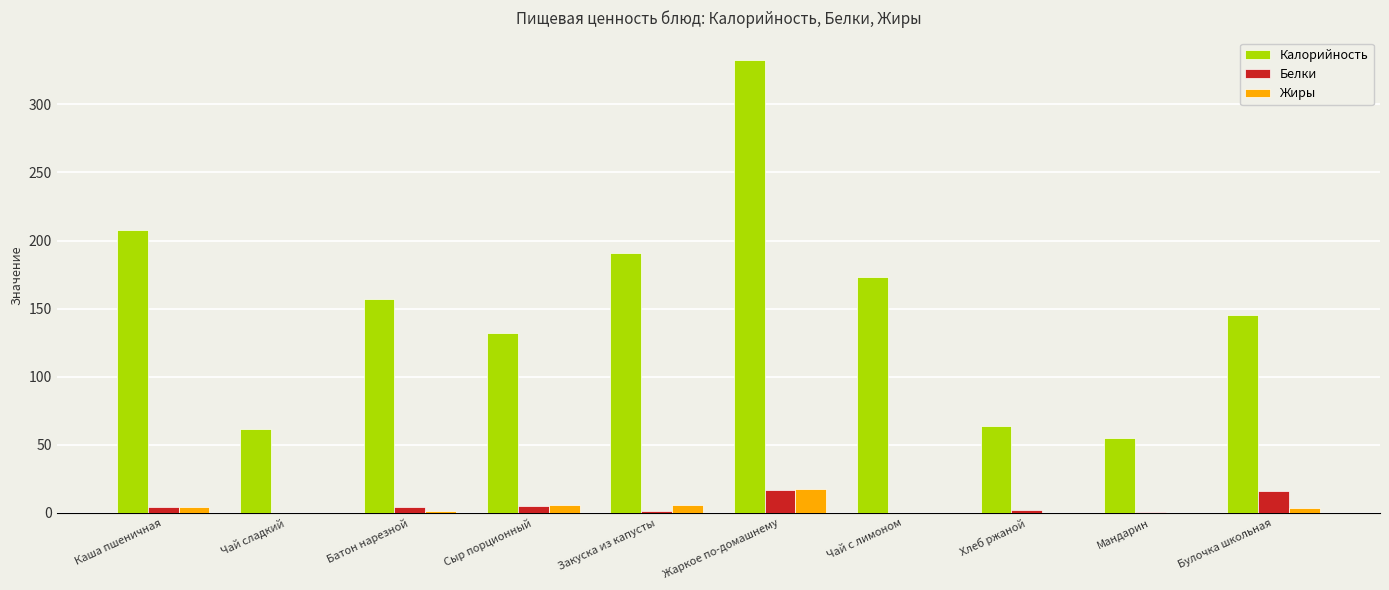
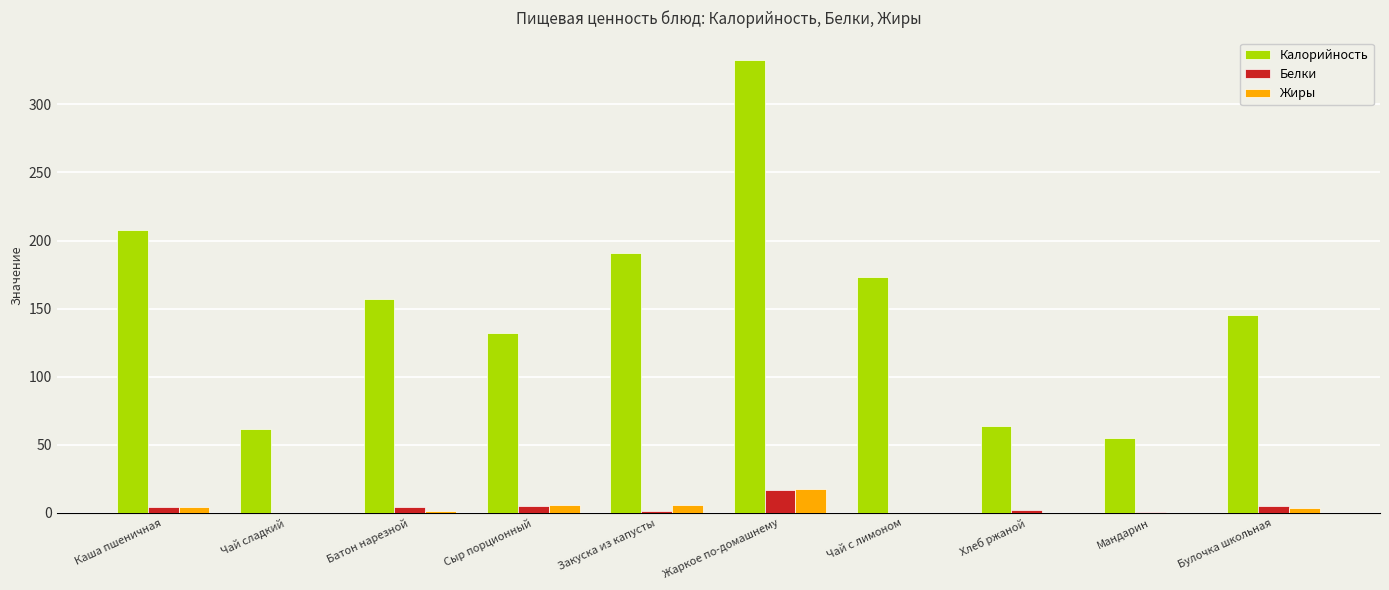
  {
    "Калорийность": {
      "Каша пшеничная": 208,
      "Чай сладкий": 62,
      "Батон нарезной": 157,
      "Сыр порционный": 132,
      "Закуска из капусты": 191,
      "Жаркое по-домашнему": 332,
      "Чай с лимоном": 173,
      "Хлеб ржаной": 63,
      "Мандарин": 55,
      "Булочка школьная": 145
    },
    "Белки": {
      "Каша пшеничная": 5,
      "Батон нарезной": 5,
      "Сыр порционный": 5,
      "Жаркое по-домашнему": 17,
      "Хлеб ржаной": 2,
-     "Булочка школьная": 16
+     "Булочка школьная": 5
    },
    "Жиры": {
      "Каша пшеничная": 4,
      "Чай сладкий": 0,
      "Сыр порционный": 6,
      "Закуска из капусты": 6,
      "Жаркое по-домашнему": 17,
      "Мандарин": 0,
      "Булочка школьная": 4
    }
  }
